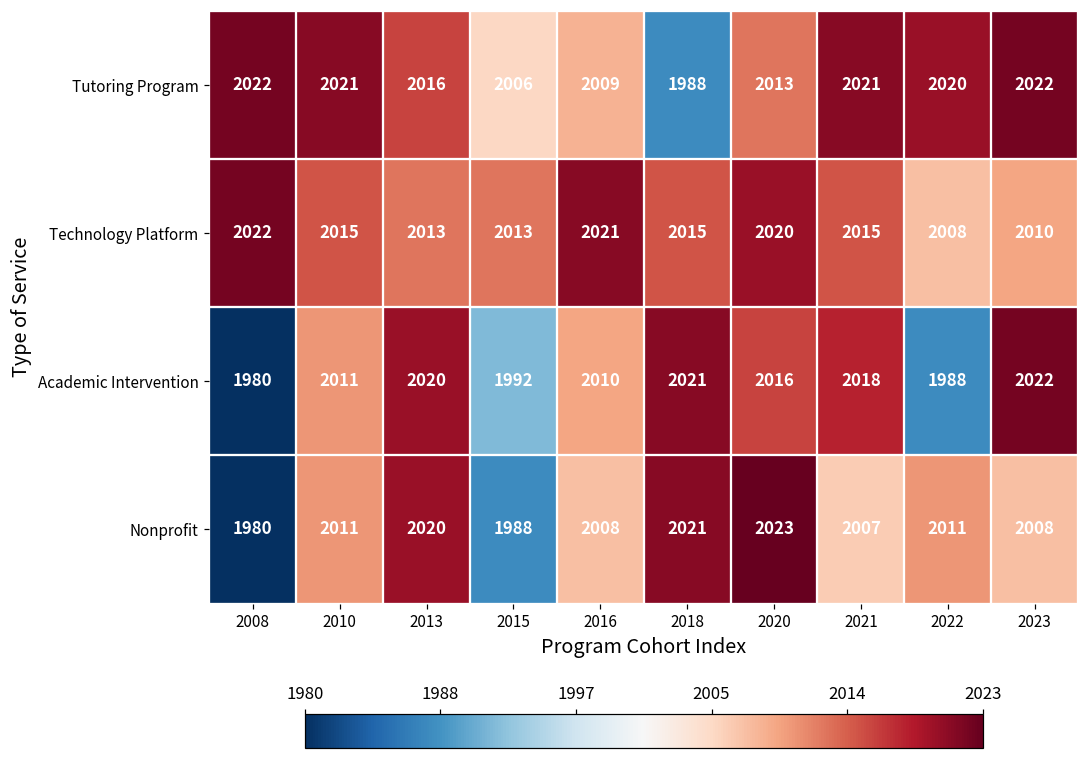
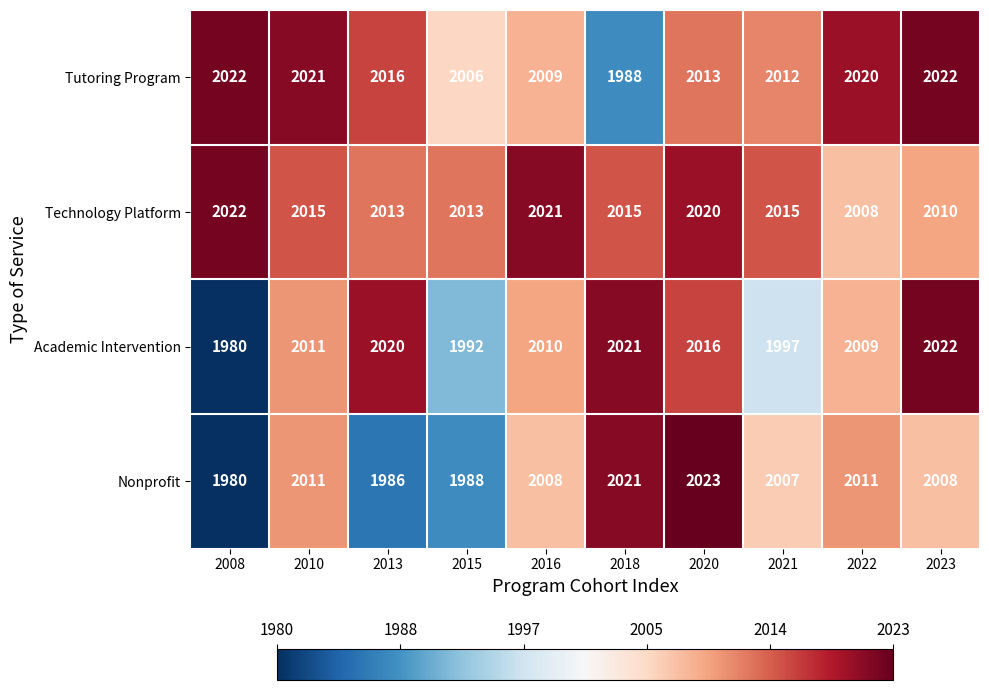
  {
    "Tutoring Program": {
      "2008": 2022,
      "2010": 2021,
      "2013": 2016,
      "2015": 2006,
      "2016": 2009,
      "2018": 1988,
      "2020": 2013,
-     "2021": 2021,
+     "2021": 2012,
      "2022": 2020,
      "2023": 2022
    },
    "Technology Platform": {
      "2008": 2022,
      "2010": 2015,
      "2013": 2013,
      "2015": 2013,
      "2016": 2021,
      "2018": 2015,
      "2020": 2020,
      "2021": 2015,
      "2022": 2008,
      "2023": 2010
    },
    "Academic Intervention": {
      "2008": 1980,
      "2010": 2011,
      "2013": 2020,
      "2015": 1992,
      "2016": 2010,
      "2018": 2021,
      "2020": 2016,
-     "2021": 2018,
-     "2022": 1988,
+     "2021": 1997,
+     "2022": 2009,
      "2023": 2022
    },
    "Nonprofit": {
      "2008": 1980,
      "2010": 2011,
-     "2013": 2020,
+     "2013": 1986,
      "2015": 1988,
      "2016": 2008,
      "2018": 2021,
      "2020": 2023,
      "2021": 2007,
      "2022": 2011,
      "2023": 2008
    }
  }
